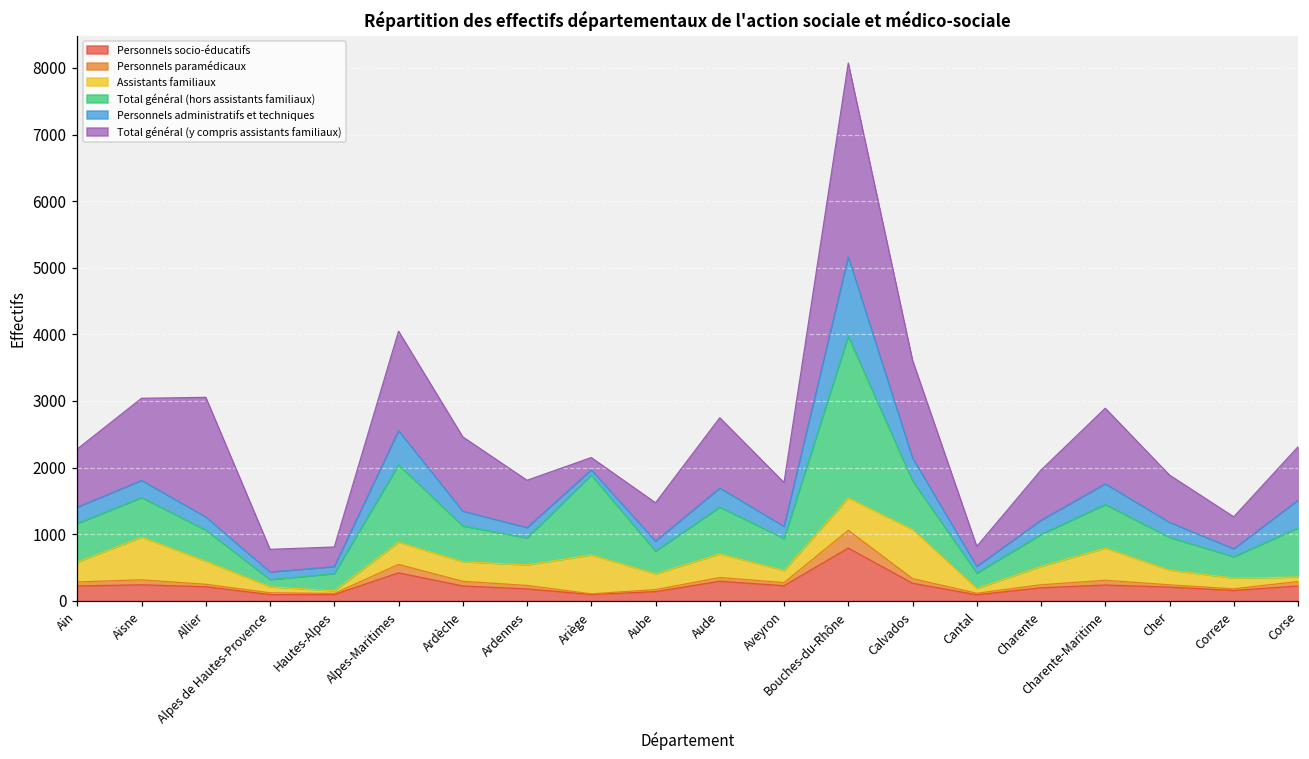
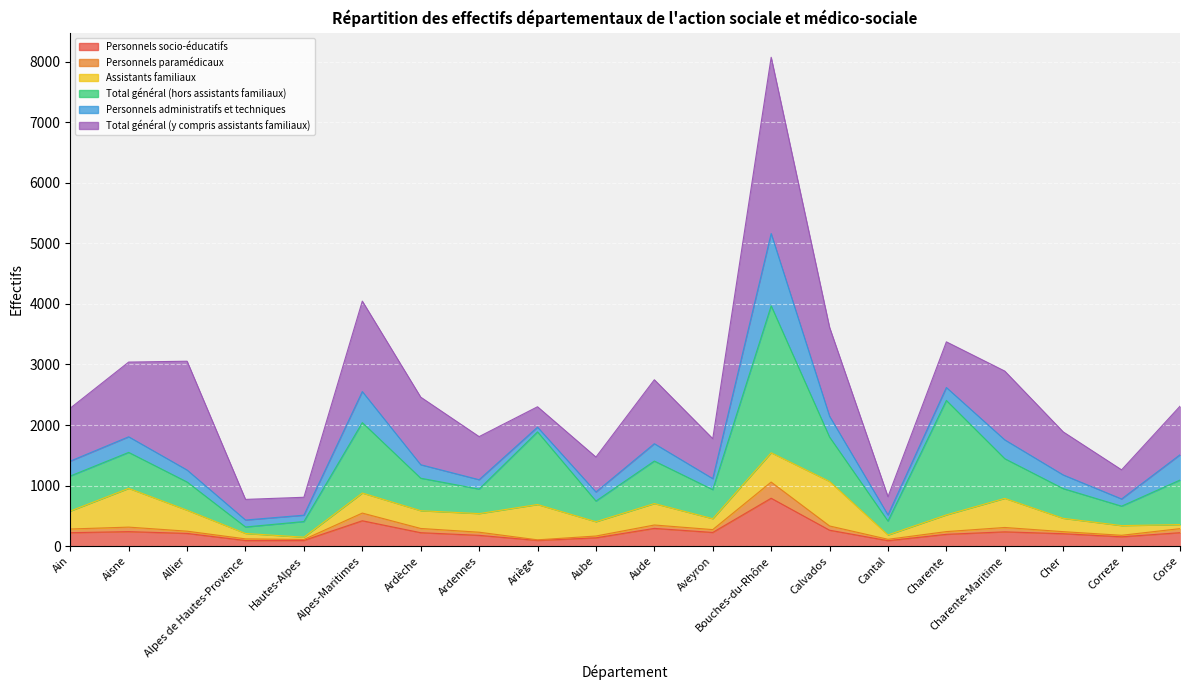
  {
    "Assistants familiaux": {
      "Ain": 300,
      "Aisne": 600,
      "Allier": 300,
      "Alpes de Hautes-Provence": 100,
      "Alpes-Maritimes": 300,
      "Ardèche": 300,
      "Ardennes": 300,
      "Ariège": 600,
      "Aube": 200,
      "Aude": 400,
      "Aveyron": 200,
      "Bouches-du-Rhône": 500,
      "Calvados": 700,
      "Cantal": 100,
      "Charente": 300,
      "Charente-Maritime": 500,
      "Cher": 200,
      "Correze": 200,
      "Corse": 100
    },
    "Total général (hors assistants familiaux)": {
      "Ain": 600,
      "Aisne": 600,
      "Allier": 500,
      "Alpes de Hautes-Provence": 100,
      "Hautes-Alpes": 300,
      "Alpes-Maritimes": 1200,
      "Ardèche": 500,
      "Ardennes": 400,
      "Ariège": 1200,
      "Aube": 300,
      "Aude": 700,
      "Aveyron": 500,
      "Bouches-du-Rhône": 2400,
      "Calvados": 700,
      "Cantal": 200,
-     "Charente": 500,
+     "Charente": 1900,
      "Charente-Maritime": 700,
      "Cher": 500,
      "Correze": 300,
      "Corse": 700
    },
    "Personnels administratifs et techniques": {
      "Ain": 200,
      "Aisne": 300,
      "Allier": 200,
      "Alpes de Hautes-Provence": 100,
      "Hautes-Alpes": 100,
      "Alpes-Maritimes": 500,
      "Ardèche": 200,
      "Ardennes": 200,
      "Ariège": 100,
      "Aube": 200,
      "Aude": 300,
      "Aveyron": 200,
      "Bouches-du-Rhône": 1200,
      "Calvados": 300,
      "Cantal": 100,
      "Charente": 200,
      "Charente-Maritime": 300,
      "Cher": 200,
      "Correze": 100,
      "Corse": 400
    },
    "Total général (y compris assistants familiaux)": {
      "Ain": 900,
      "Aisne": 1200,
      "Allier": 1800,
      "Alpes de Hautes-Provence": 300,
      "Hautes-Alpes": 300,
      "Alpes-Maritimes": 1500,
      "Ardèche": 1100,
      "Ardennes": 700,
-     "Ariège": 200,
+     "Ariège": 300,
      "Aube": 600,
      "Aude": 1100,
      "Aveyron": 700,
      "Bouches-du-Rhône": 2900,
      "Calvados": 1500,
      "Cantal": 300,
      "Charente": 800,
      "Charente-Maritime": 1100,
      "Cher": 700,
      "Correze": 500,
      "Corse": 800
    }
  }
